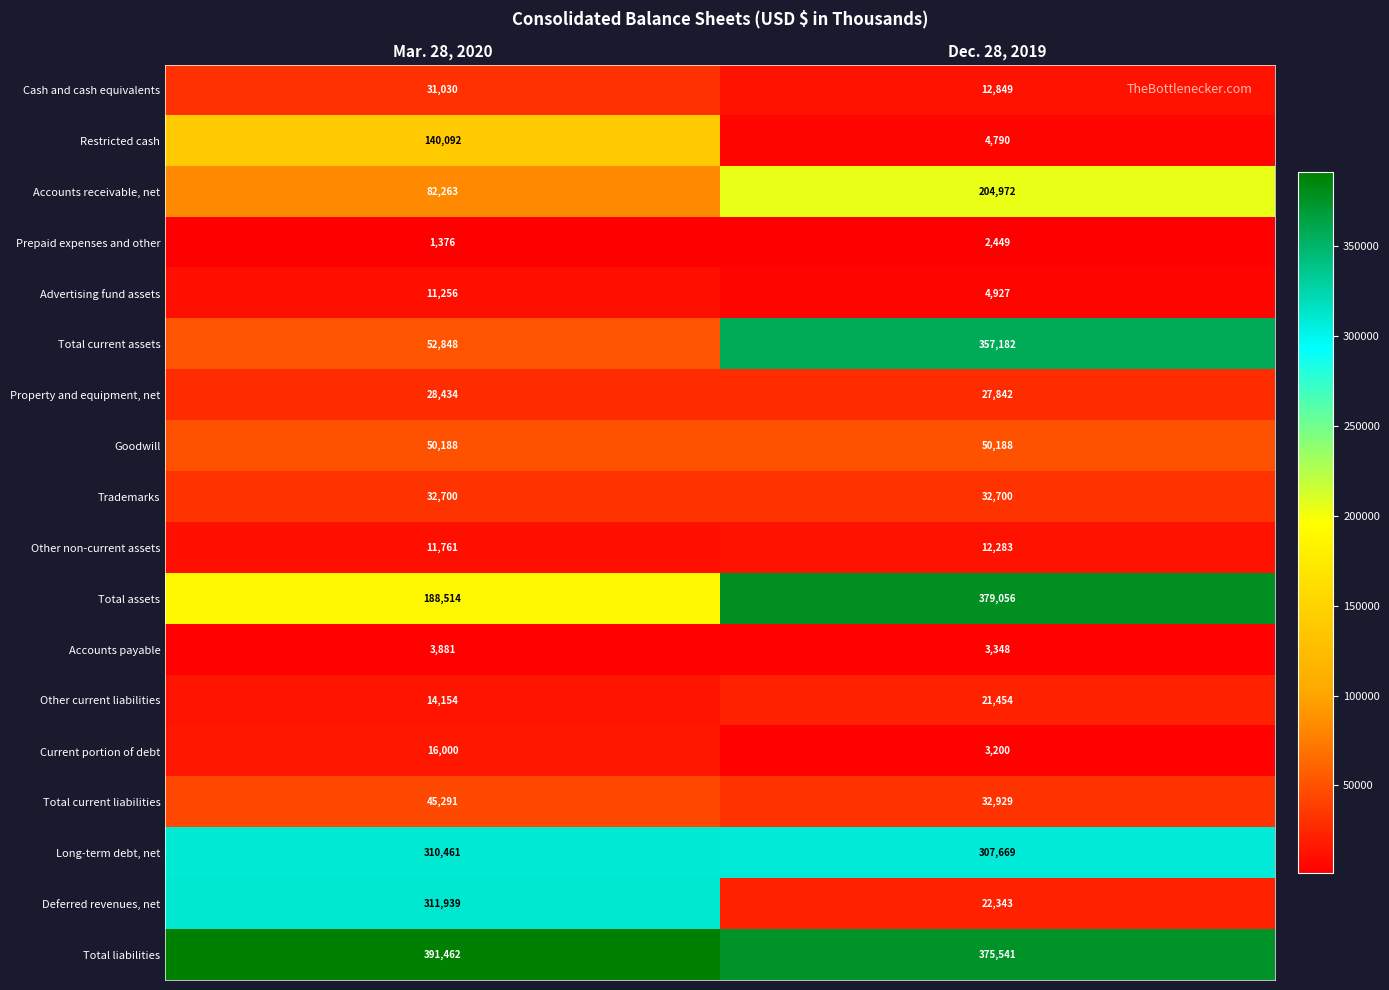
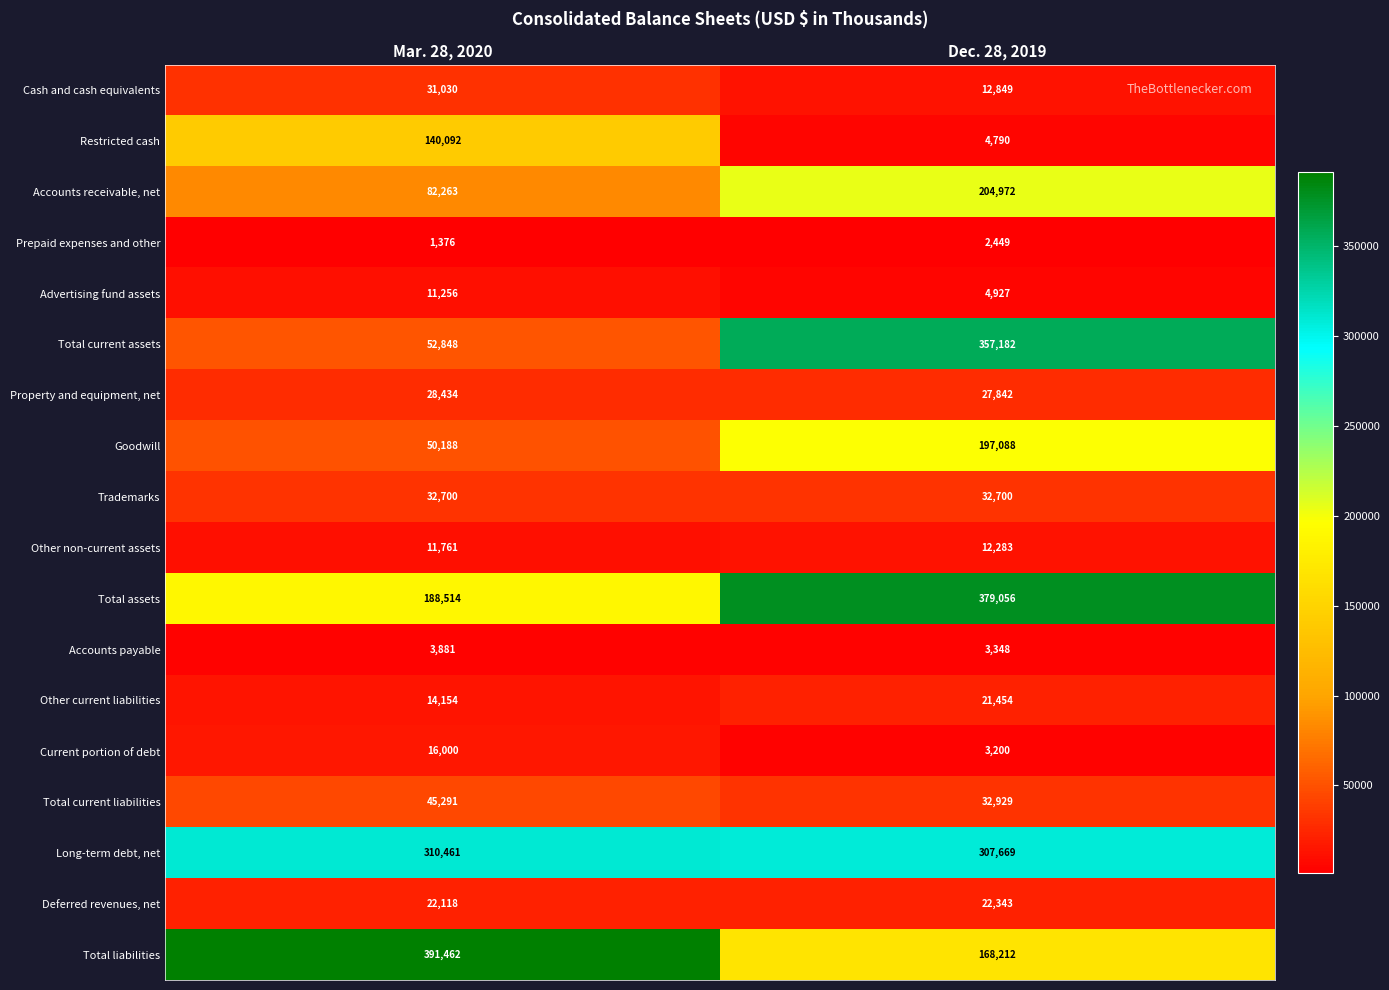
  {
    "Cash and cash equivalents": {
      "Mar. 28, 2020": "31,030"
    },
    "Restricted cash": {
      "Mar. 28, 2020": "140,092",
      "Dec. 28, 2019": "4,790"
    },
    "Accounts receivable, net": {
      "Mar. 28, 2020": "82,263",
      "Dec. 28, 2019": "204,972"
    },
    "Prepaid expenses and other": {
      "Mar. 28, 2020": "1,376",
      "Dec. 28, 2019": "2,449"
    },
    "Advertising fund assets": {
      "Mar. 28, 2020": "11,256",
      "Dec. 28, 2019": "4,927"
    },
    "Total current assets": {
      "Mar. 28, 2020": "52,848",
      "Dec. 28, 2019": "357,182"
    },
    "Property and equipment, net": {
      "Mar. 28, 2020": "28,434",
      "Dec. 28, 2019": "27,842"
    },
    "Goodwill": {
      "Mar. 28, 2020": "50,188",
-     "Dec. 28, 2019": "50,188"
+     "Dec. 28, 2019": "197,088"
    },
    "Trademarks": {
      "Mar. 28, 2020": "32,700",
      "Dec. 28, 2019": "32,700"
    },
    "Other non-current assets": {
      "Mar. 28, 2020": "11,761",
      "Dec. 28, 2019": "12,283"
    },
    "Total assets": {
      "Mar. 28, 2020": "188,514",
      "Dec. 28, 2019": "379,056"
    },
    "Accounts payable": {
      "Mar. 28, 2020": "3,881",
      "Dec. 28, 2019": "3,348"
    },
    "Other current liabilities": {
      "Mar. 28, 2020": "14,154",
      "Dec. 28, 2019": "21,454"
    },
    "Current portion of debt": {
      "Mar. 28, 2020": "16,000",
      "Dec. 28, 2019": "3,200"
    },
    "Total current liabilities": {
      "Mar. 28, 2020": "45,291",
      "Dec. 28, 2019": "32,929"
    },
    "Long-term debt, net": {
      "Mar. 28, 2020": "310,461",
      "Dec. 28, 2019": "307,669"
    },
    "Deferred revenues, net": {
-     "Mar. 28, 2020": "311,939",
+     "Mar. 28, 2020": "22,118",
      "Dec. 28, 2019": "22,343"
    },
    "Total liabilities": {
      "Mar. 28, 2020": "391,462",
-     "Dec. 28, 2019": "375,541"
+     "Dec. 28, 2019": "168,212"
    }
  }
